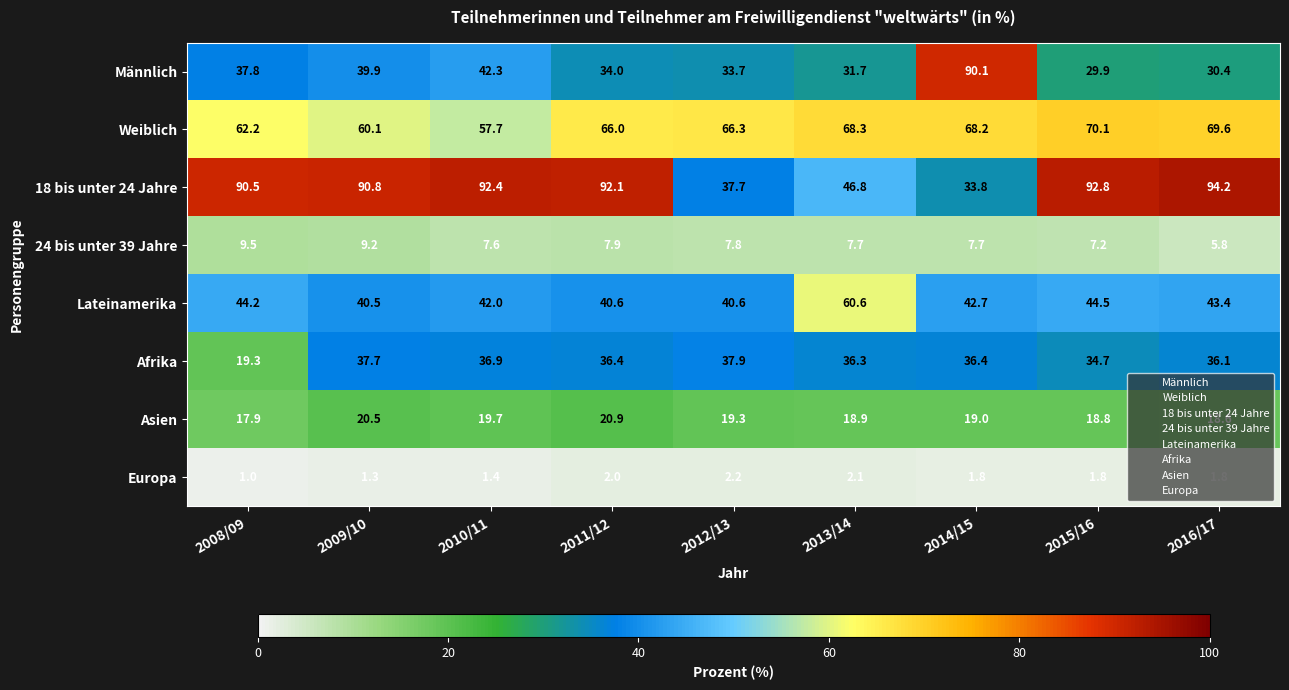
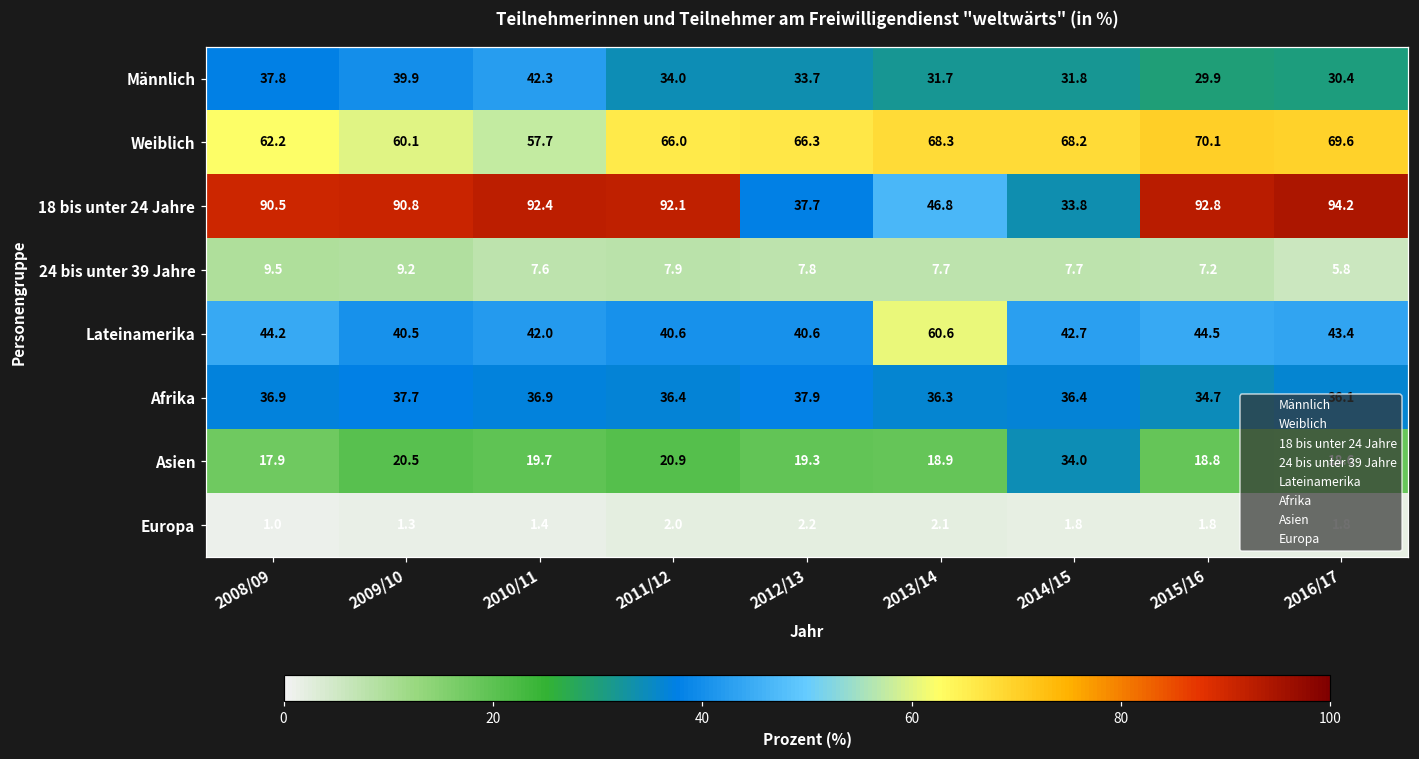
  {
    "Männlich": {
      "2008/09": 37.8,
      "2009/10": 39.9,
      "2010/11": 42.3,
      "2011/12": 34.0,
      "2012/13": 33.7,
      "2013/14": 31.7,
-     "2014/15": 90.1,
+     "2014/15": 31.8,
      "2015/16": 29.9,
      "2016/17": 30.4
    },
    "Weiblich": {
      "2008/09": 62.2,
      "2009/10": 60.1,
      "2010/11": 57.7,
      "2011/12": 66.0,
      "2012/13": 66.3,
      "2013/14": 68.3,
      "2014/15": 68.2,
      "2015/16": 70.1,
      "2016/17": 69.6
    },
    "18 bis unter 24 Jahre": {
      "2008/09": 90.5,
      "2009/10": 90.8,
      "2010/11": 92.4,
      "2011/12": 92.1,
      "2012/13": 37.7,
      "2013/14": 46.8,
      "2014/15": 33.8,
      "2015/16": 92.8,
      "2016/17": 94.2
    },
    "24 bis unter 39 Jahre": {
      "2008/09": 9.5,
      "2009/10": 9.2,
      "2010/11": 7.6,
      "2011/12": 7.9,
      "2012/13": 7.8,
      "2013/14": 7.7,
      "2014/15": 7.7,
      "2015/16": 7.2,
      "2016/17": 5.8
    },
    "Lateinamerika": {
      "2008/09": 44.2,
      "2009/10": 40.5,
      "2010/11": 42.0,
      "2011/12": 40.6,
      "2012/13": 40.6,
      "2013/14": 60.6,
      "2014/15": 42.7,
      "2015/16": 44.5,
      "2016/17": 43.4
    },
    "Afrika": {
-     "2008/09": 19.3,
+     "2008/09": 36.9,
      "2009/10": 37.7,
      "2010/11": 36.9,
      "2011/12": 36.4,
      "2012/13": 37.9,
      "2013/14": 36.3,
      "2014/15": 36.4,
      "2015/16": 34.7,
      "2016/17": 36.1
    },
    "Asien": {
      "2008/09": 17.9,
      "2009/10": 20.5,
      "2010/11": 19.7,
      "2011/12": 20.9,
      "2012/13": 19.3,
      "2013/14": 18.9,
-     "2014/15": 19.0,
+     "2014/15": 34.0,
      "2015/16": 18.8
    }
  }
